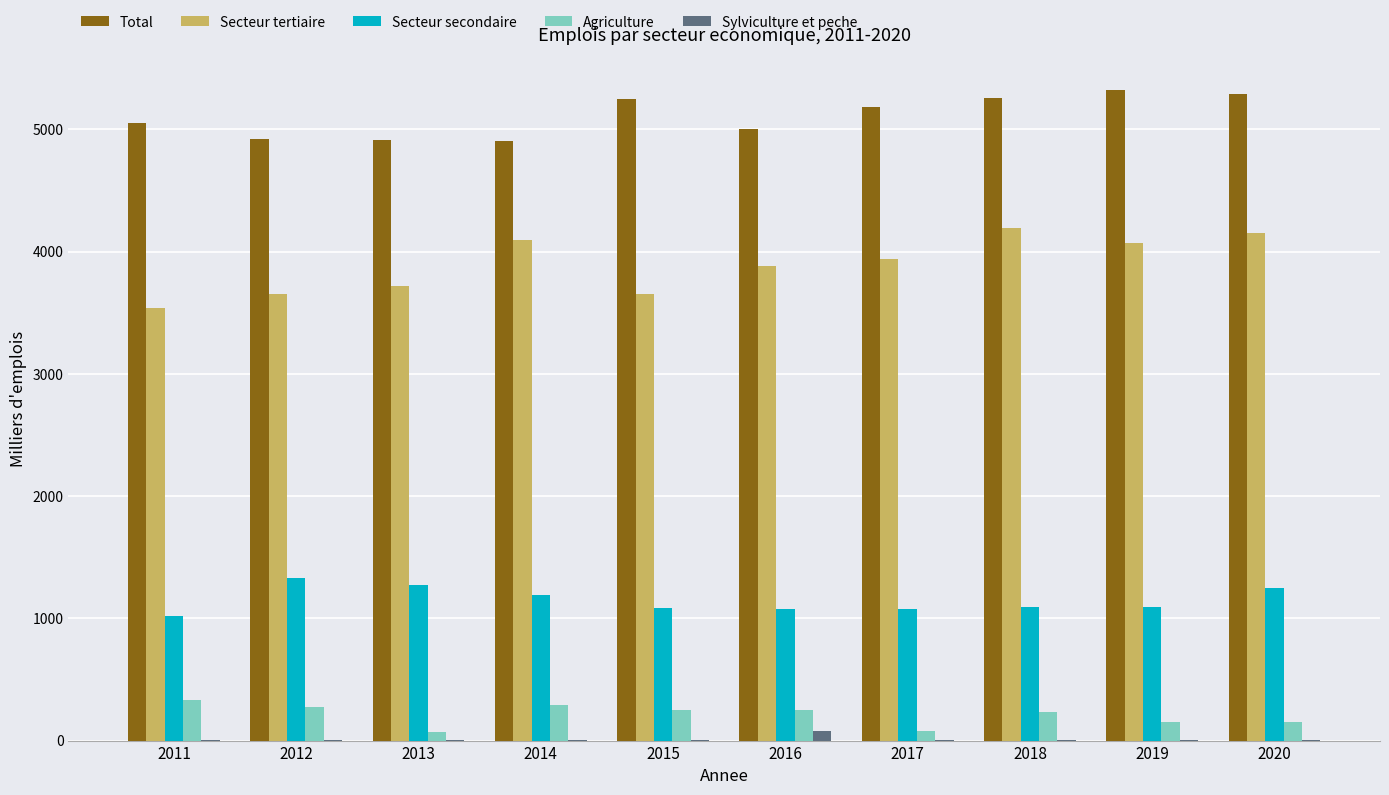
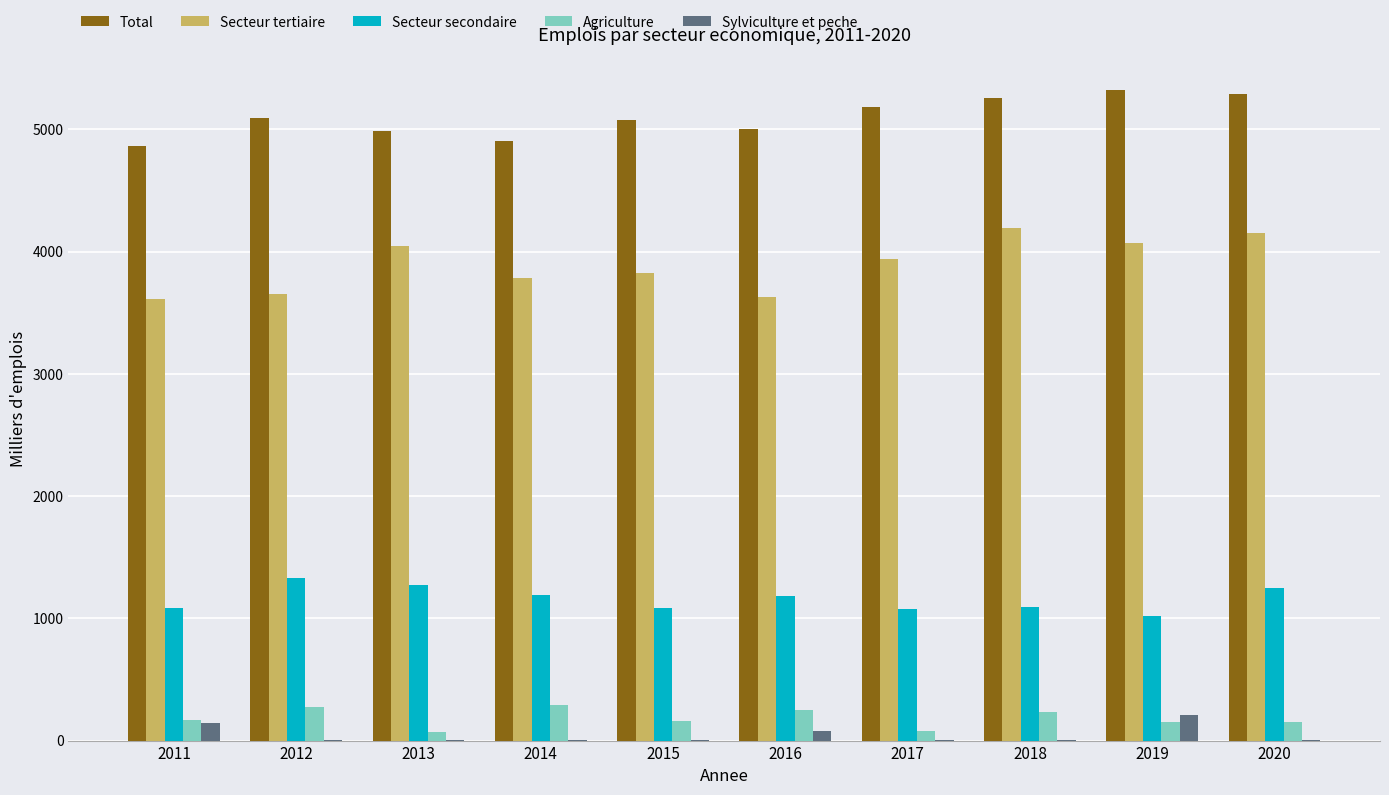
  {
    "Total": {
-     "2011": 5050,
-     "2012": 4920,
-     "2013": 4910,
+     "2011": 4870,
+     "2012": 5090,
+     "2013": 4980,
      "2014": 4900,
-     "2015": 5250,
+     "2015": 5080,
      "2016": 5000,
      "2017": 5180,
      "2018": 5250,
      "2019": 5320,
      "2020": 5290
    },
    "Secteur tertiaire": {
-     "2011": 3540,
+     "2011": 3610,
      "2012": 3660,
-     "2013": 3720,
-     "2014": 4090,
-     "2015": 3660,
-     "2016": 3880,
+     "2013": 4050,
+     "2014": 3780,
+     "2015": 3830,
+     "2016": 3630,
      "2017": 3940,
      "2018": 4200,
      "2019": 4070,
      "2020": 4150
    },
    "Secteur secondaire": {
-     "2011": 1020,
+     "2011": 1090,
      "2012": 1330,
      "2013": 1270,
      "2014": 1190,
      "2015": 1090,
-     "2016": 1080,
+     "2016": 1180,
      "2017": 1080,
      "2018": 1090,
-     "2019": 1090,
+     "2019": 1020,
      "2020": 1250
    },
    "Agriculture": {
-     "2011": 330,
+     "2011": 170,
      "2012": 270,
      "2013": 70,
      "2014": 290,
-     "2015": 250,
+     "2015": 160,
      "2016": 250,
      "2017": 80,
      "2018": 240,
      "2019": 150,
      "2020": 150
    },
    "Sylviculture et peche": {
-     "2011": 10,
+     "2011": 140,
      "2016": 70,
-     "2019": 10
+     "2019": 210
    }
  }
